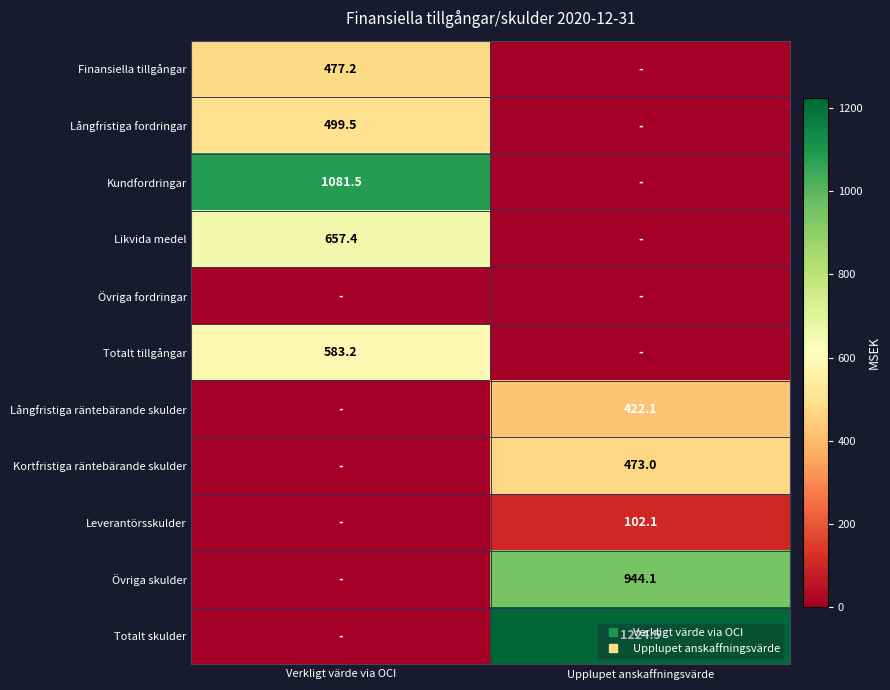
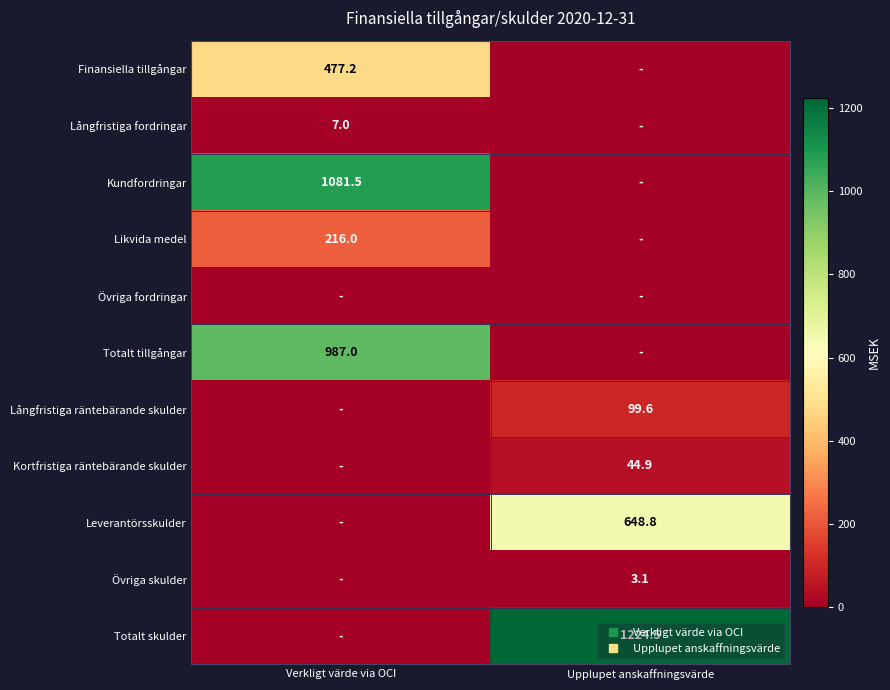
  {
    "Finansiella tillgångar": {
      "Verkligt värde via OCI": 477.2
    },
    "Långfristiga fordringar": {
-     "Verkligt värde via OCI": 499.5
+     "Verkligt värde via OCI": 7.0
    },
    "Kundfordringar": {
      "Verkligt värde via OCI": 1081.5
    },
    "Likvida medel": {
-     "Verkligt värde via OCI": 657.4
+     "Verkligt värde via OCI": 216.0
    },
    "Totalt tillgångar": {
-     "Verkligt värde via OCI": 583.2
+     "Verkligt värde via OCI": 987.0
    },
    "Långfristiga räntebärande skulder": {
-     "Upplupet anskaffningsvärde": 422.1
+     "Upplupet anskaffningsvärde": 99.6
    },
    "Kortfristiga räntebärande skulder": {
-     "Upplupet anskaffningsvärde": 473.0
+     "Upplupet anskaffningsvärde": 44.9
    },
    "Leverantörsskulder": {
-     "Upplupet anskaffningsvärde": 102.1
+     "Upplupet anskaffningsvärde": 648.8
    },
    "Övriga skulder": {
-     "Upplupet anskaffningsvärde": 944.1
+     "Upplupet anskaffningsvärde": 3.1
    }
  }
